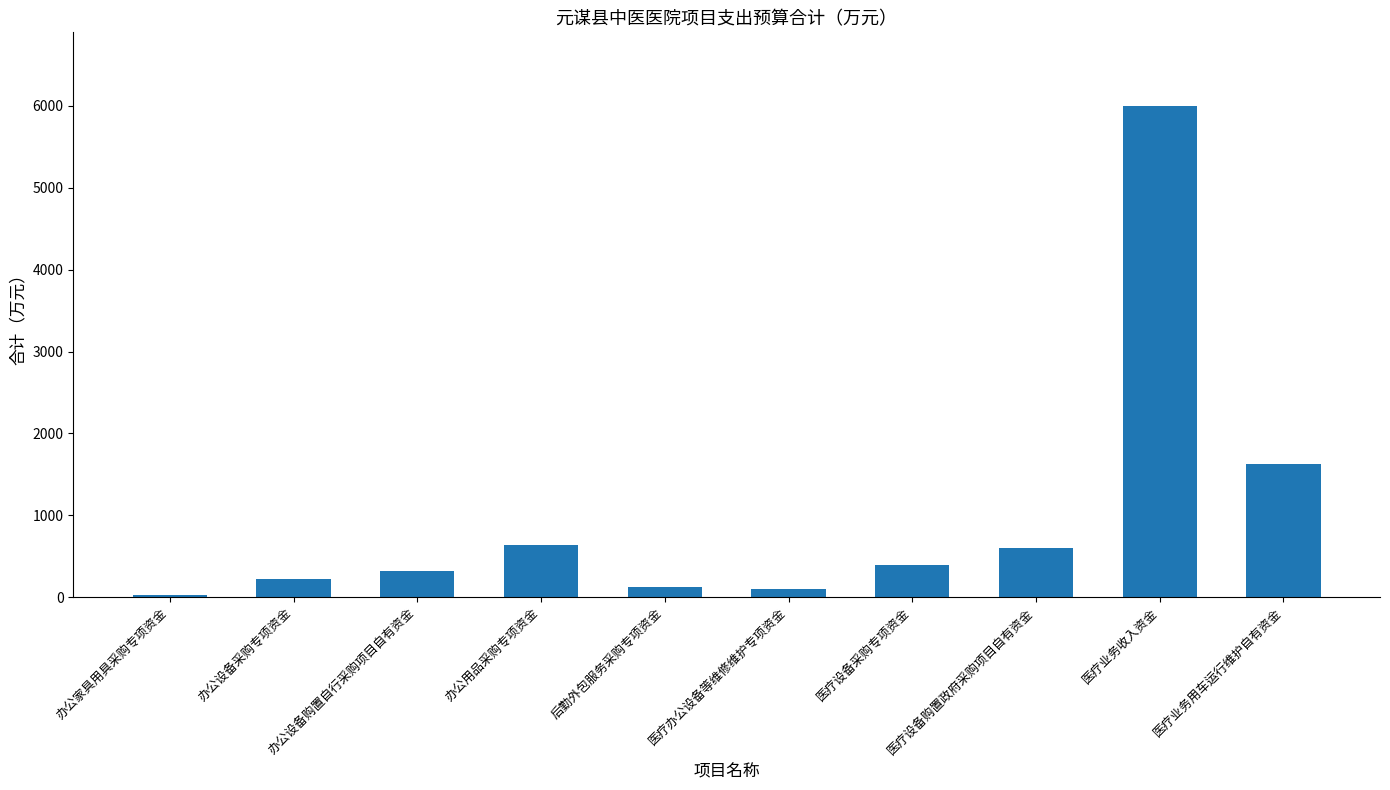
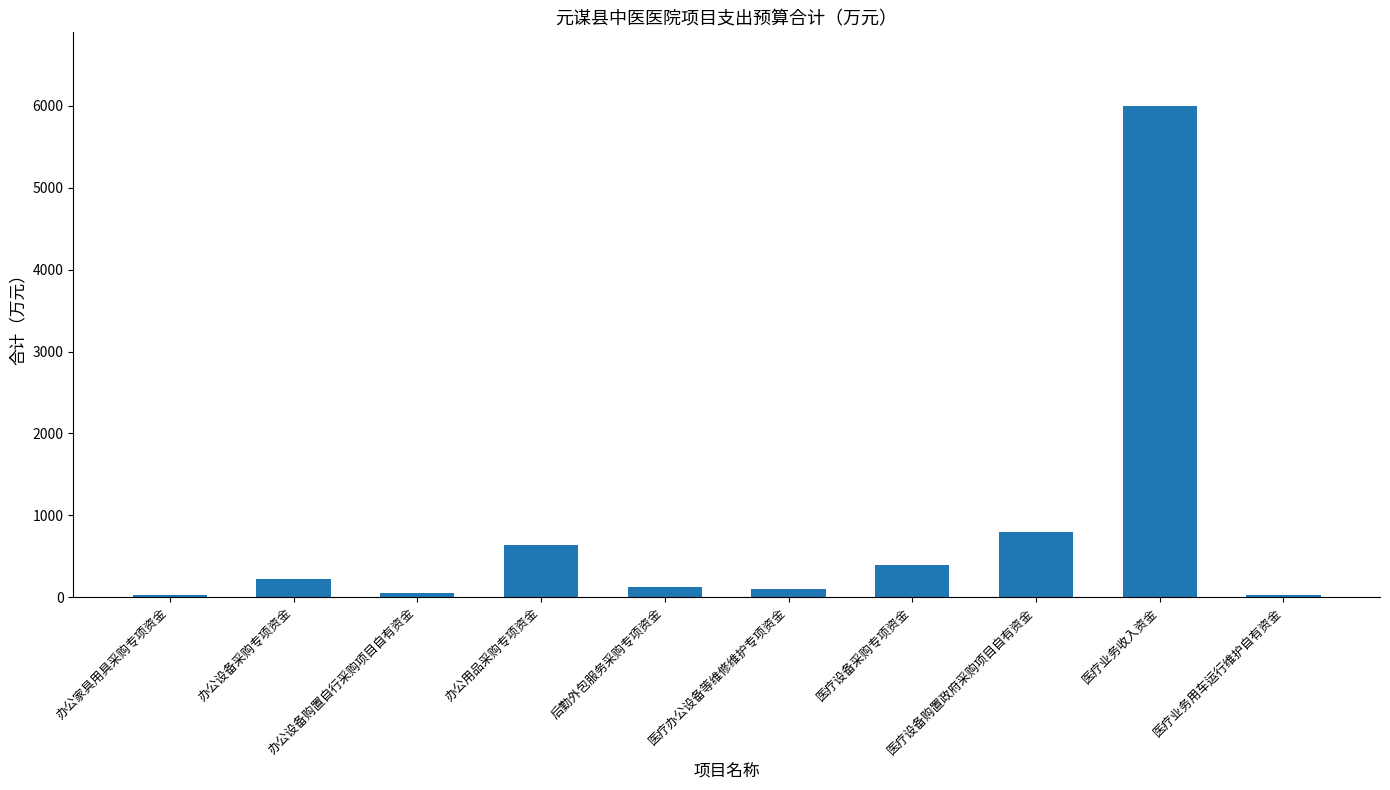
  {
    "办公设备采购专项资金": 200,
-   "办公设备购置自行采购项目自有资金": 300,
+   "办公设备购置自行采购项目自有资金": 0,
    "办公用品采购专项资金": 600,
    "后勤外包服务采购专项资金": 100,
    "医疗办公设备等维修维护专项资金": 100,
    "医疗设备采购专项资金": 400,
-   "医疗设备购置政府采购项目自有资金": 600,
+   "医疗设备购置政府采购项目自有资金": 800,
    "医疗业务收入资金": 6000,
-   "医疗业务用车运行维护自有资金": 1600
+   "医疗业务用车运行维护自有资金": 0
  }
